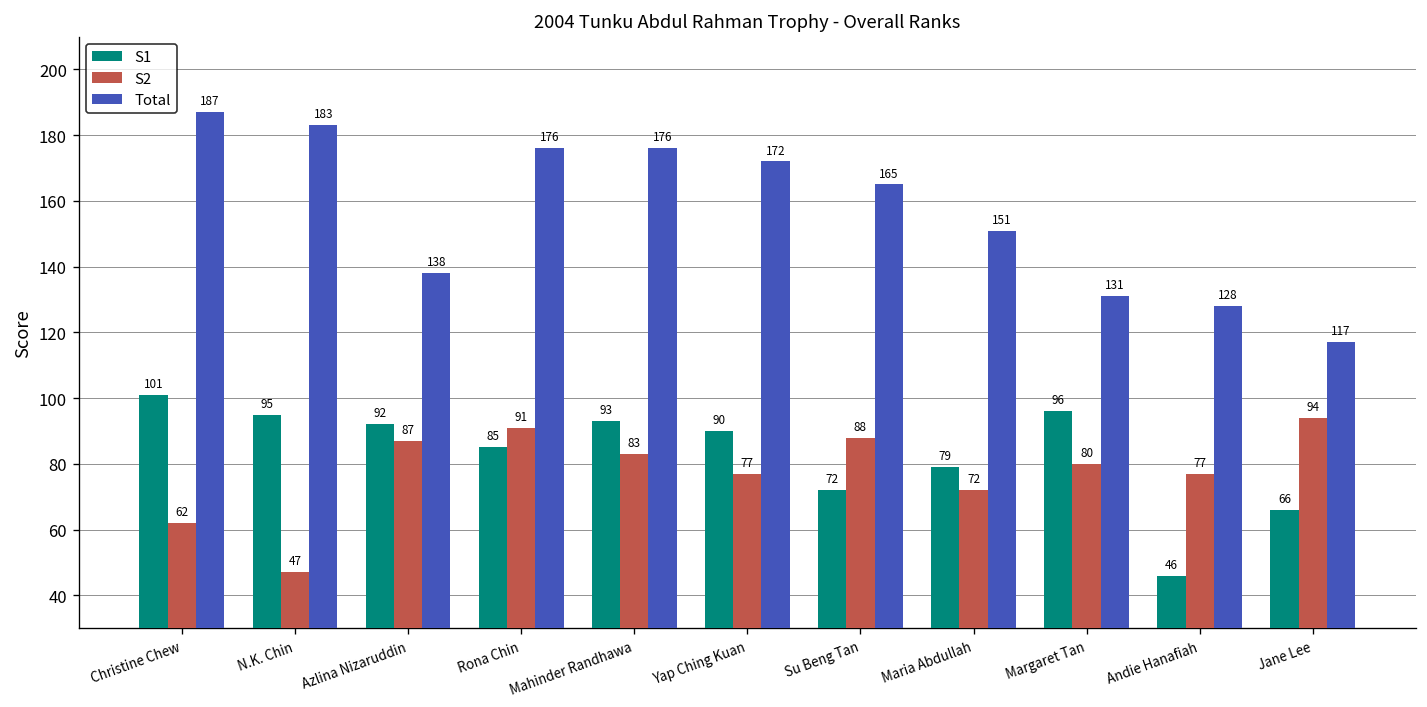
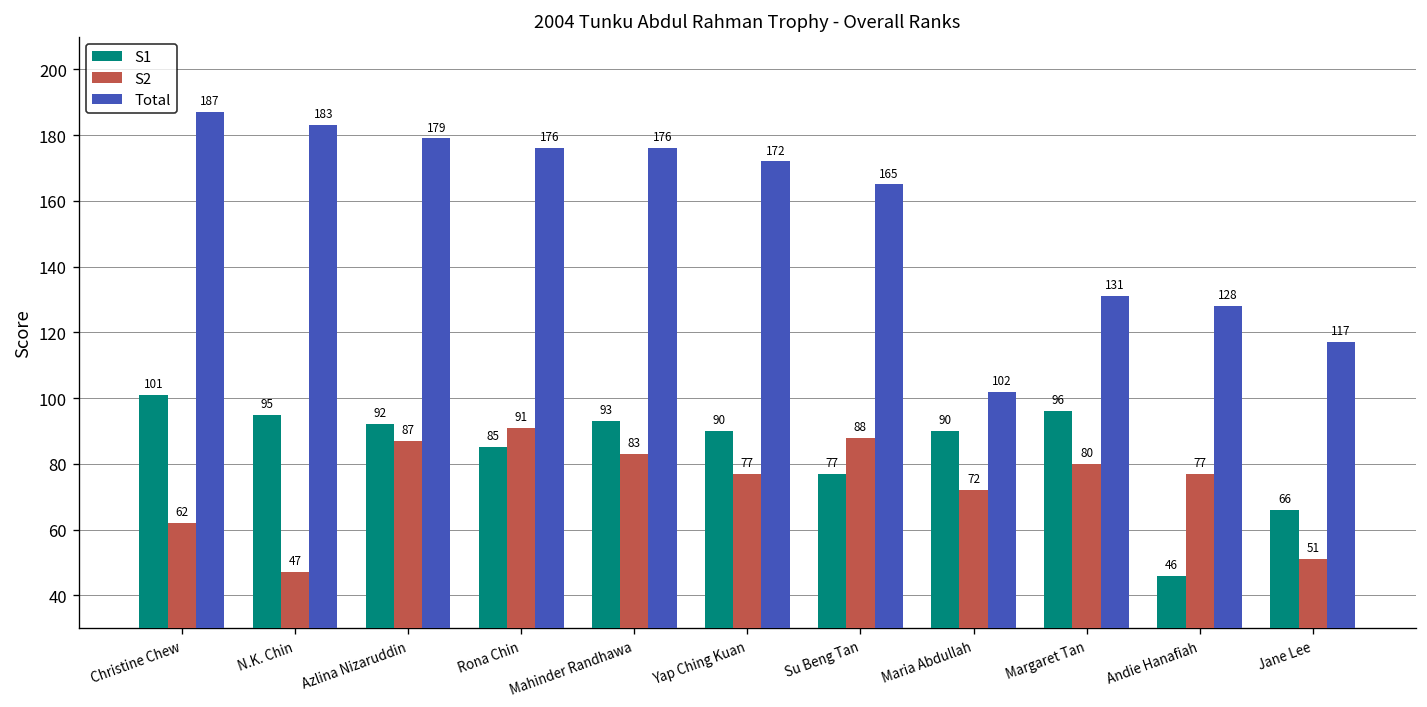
  {
    "S1": {
      "Christine Chew": 101,
      "N.K. Chin": 95,
      "Azlina Nizaruddin": 92,
      "Rona Chin": 85,
      "Mahinder Randhawa": 93,
      "Yap Ching Kuan": 90,
-     "Su Beng Tan": 72,
-     "Maria Abdullah": 79,
+     "Su Beng Tan": 77,
+     "Maria Abdullah": 90,
      "Margaret Tan": 96,
      "Andie Hanafiah": 46,
      "Jane Lee": 66
    },
    "S2": {
      "Christine Chew": 62,
      "N.K. Chin": 47,
      "Azlina Nizaruddin": 87,
      "Rona Chin": 91,
      "Mahinder Randhawa": 83,
      "Yap Ching Kuan": 77,
      "Su Beng Tan": 88,
      "Maria Abdullah": 72,
      "Margaret Tan": 80,
      "Andie Hanafiah": 77,
-     "Jane Lee": 94
+     "Jane Lee": 51
    },
    "Total": {
      "Christine Chew": 187,
      "N.K. Chin": 183,
-     "Azlina Nizaruddin": 138,
+     "Azlina Nizaruddin": 179,
      "Rona Chin": 176,
      "Mahinder Randhawa": 176,
      "Yap Ching Kuan": 172,
      "Su Beng Tan": 165,
-     "Maria Abdullah": 151,
+     "Maria Abdullah": 102,
      "Margaret Tan": 131,
      "Andie Hanafiah": 128,
      "Jane Lee": 117
    }
  }
